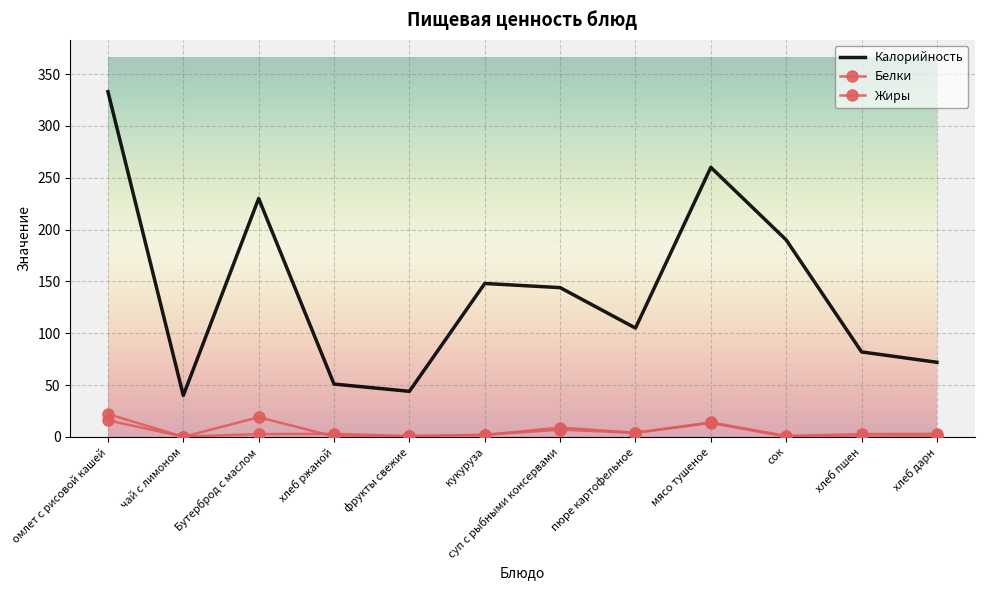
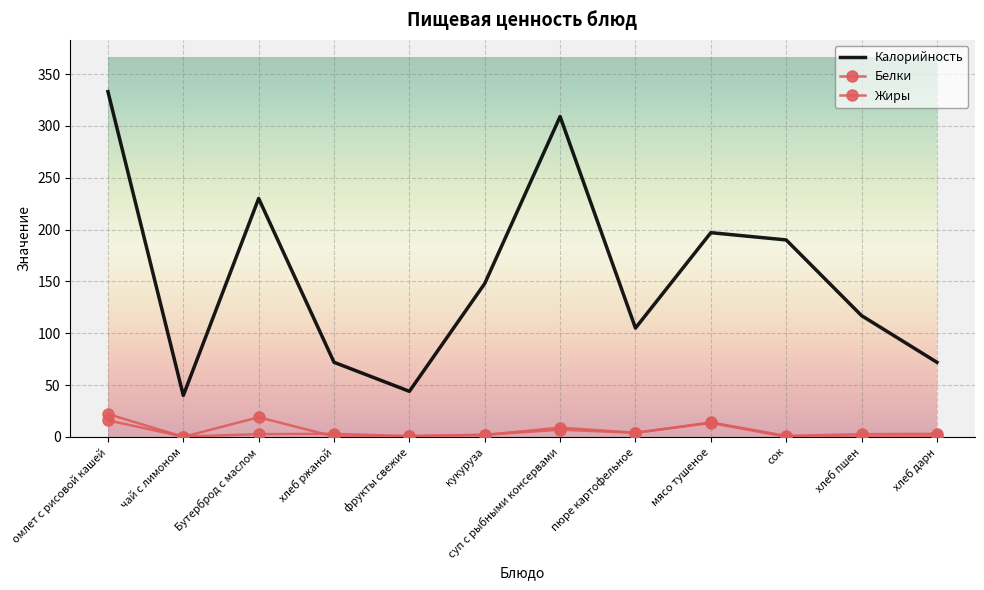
  {
    "Калорийность": {
      "омлет с рисовой кашей": 333,
      "чай с лимоном": 40,
      "Бутерброд с маслом": 230,
-     "хлеб ржаной": 51,
+     "хлеб ржаной": 72,
      "фрукты свежие": 44,
      "кукуруза": 148,
-     "суп с рыбными консервами": 144,
+     "суп с рыбными консервами": 309,
      "пюре картофельное": 105,
-     "мясо тушеное": 260,
+     "мясо тушеное": 197,
      "сок": 190,
-     "хлеб пшен": 82,
+     "хлеб пшен": 117,
      "хлеб дарн": 72
    }
  }
